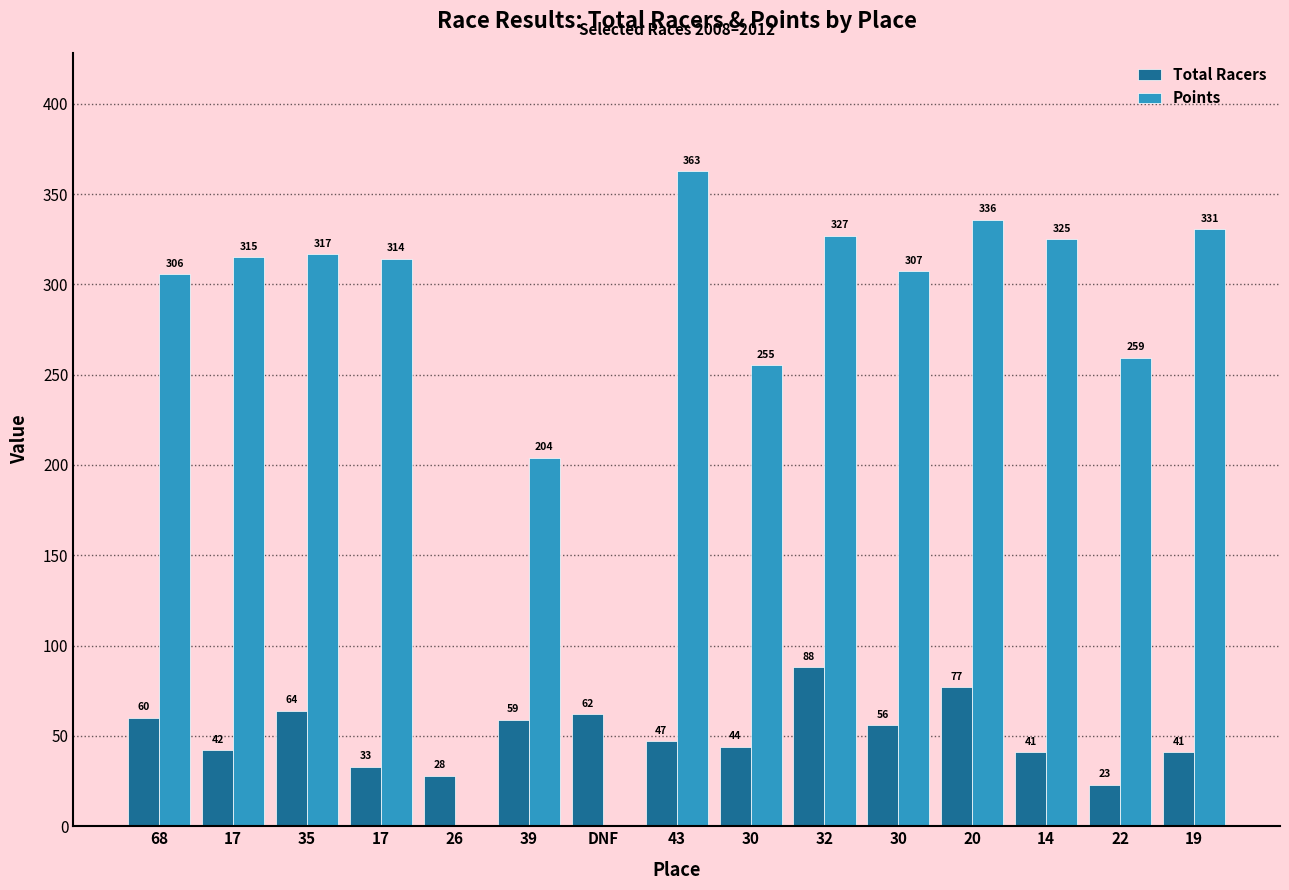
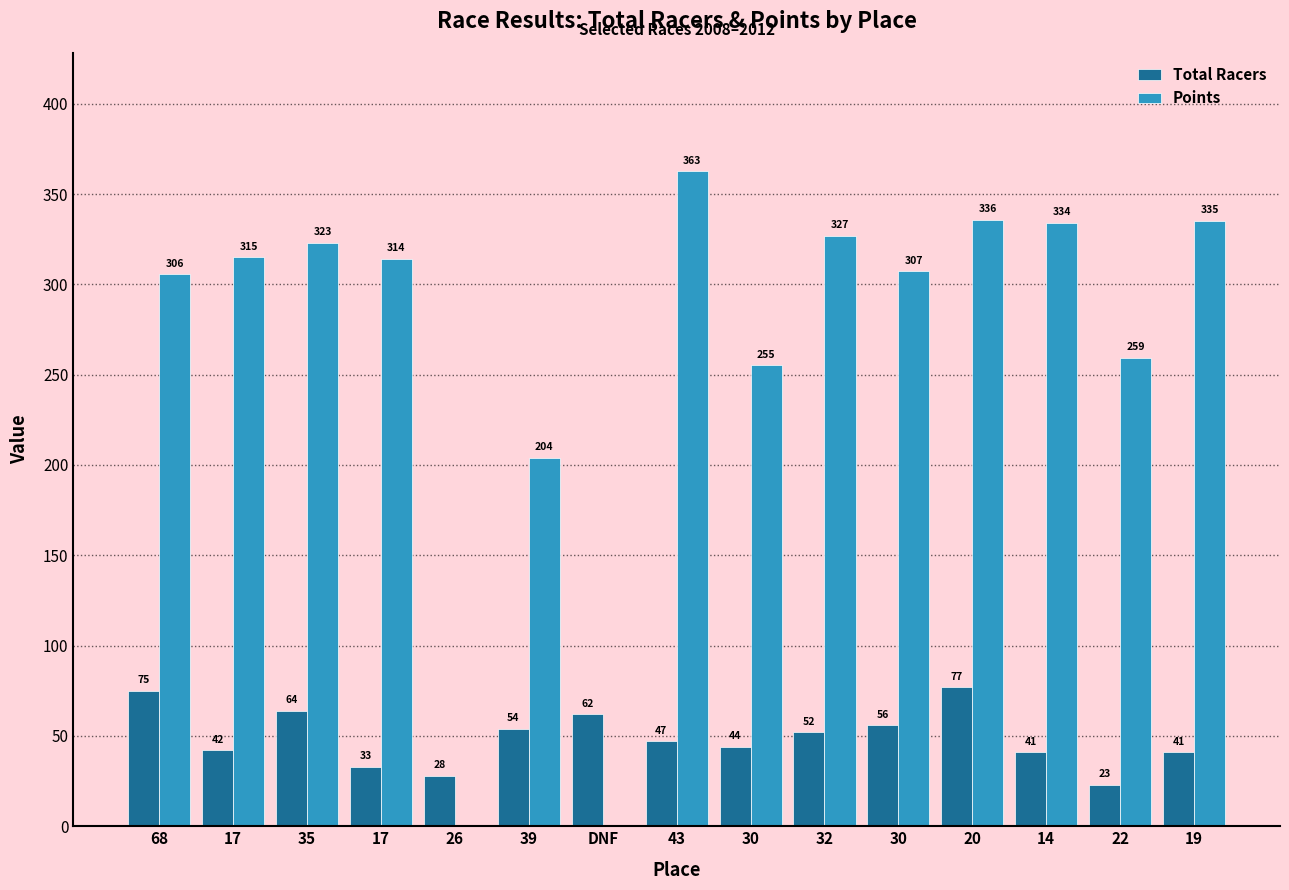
  {
    "Total Racers": {
-     "68": 60,
+     "68": 75,
      "35": 64,
      "26": 28,
-     "39": 59,
+     "39": 54,
      "DNF": 62,
      "43": 47,
-     "32": 88,
+     "32": 52,
      "20": 77,
      "14": 41,
      "22": 23,
      "19": 41
    },
    "Points": {
      "68": 306,
-     "35": 317,
+     "35": 323,
      "39": 204,
      "43": 363,
      "32": 327,
      "20": 336,
-     "14": 325,
+     "14": 334,
      "22": 259,
-     "19": 331
+     "19": 335
    }
  }
